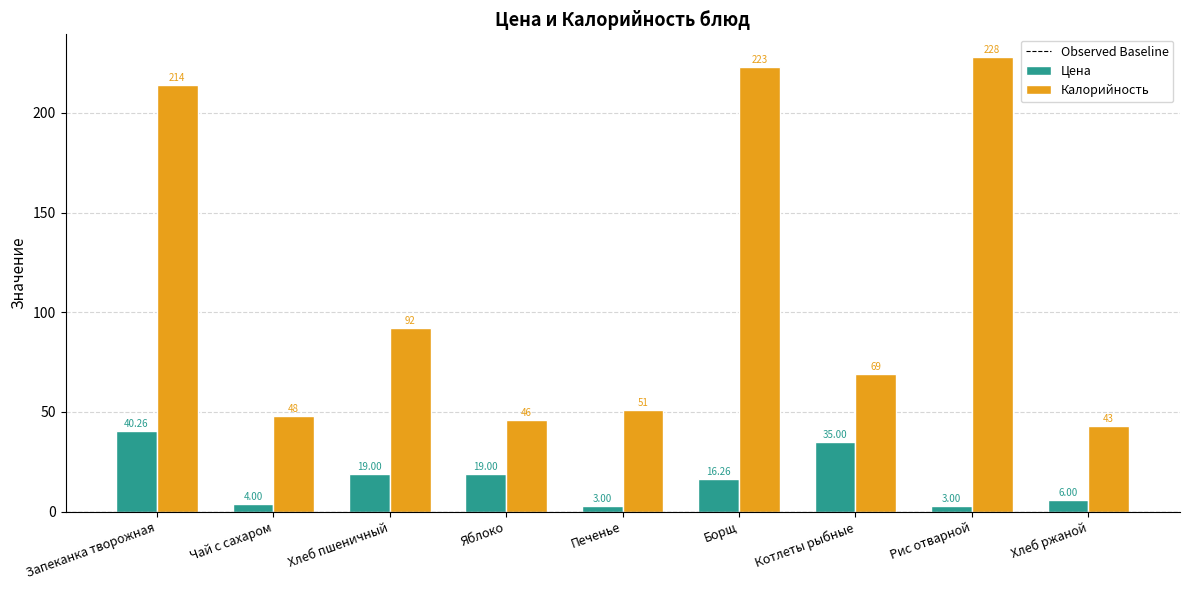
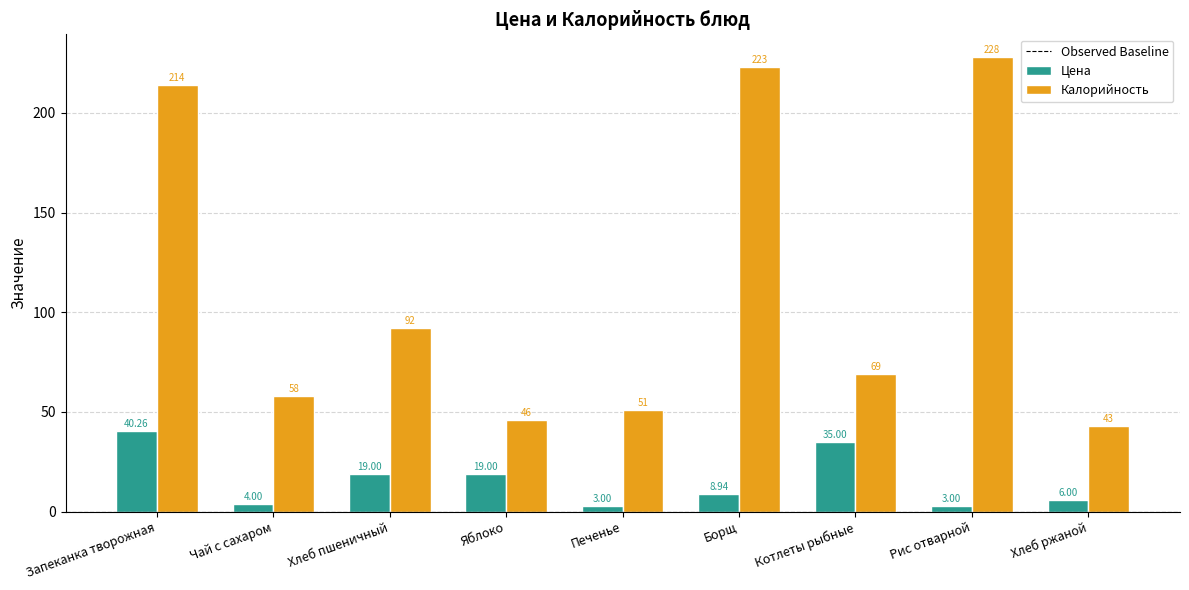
  {
    "Цена": {
      "Запеканка творожная": 40.26,
      "Чай с сахаром": 4.00,
      "Хлеб пшеничный": 19.00,
      "Яблоко": 19.00,
      "Печенье": 3.00,
-     "Борщ": 16.26,
+     "Борщ": 8.94,
      "Котлеты рыбные": 35.00,
      "Рис отварной": 3.00,
      "Хлеб ржаной": 6.00
    },
    "Калорийность": {
      "Запеканка творожная": 214,
-     "Чай с сахаром": 48,
+     "Чай с сахаром": 58,
      "Хлеб пшеничный": 92,
      "Яблоко": 46,
      "Печенье": 51,
      "Борщ": 223,
      "Котлеты рыбные": 69,
      "Рис отварной": 228,
      "Хлеб ржаной": 43
    }
  }
